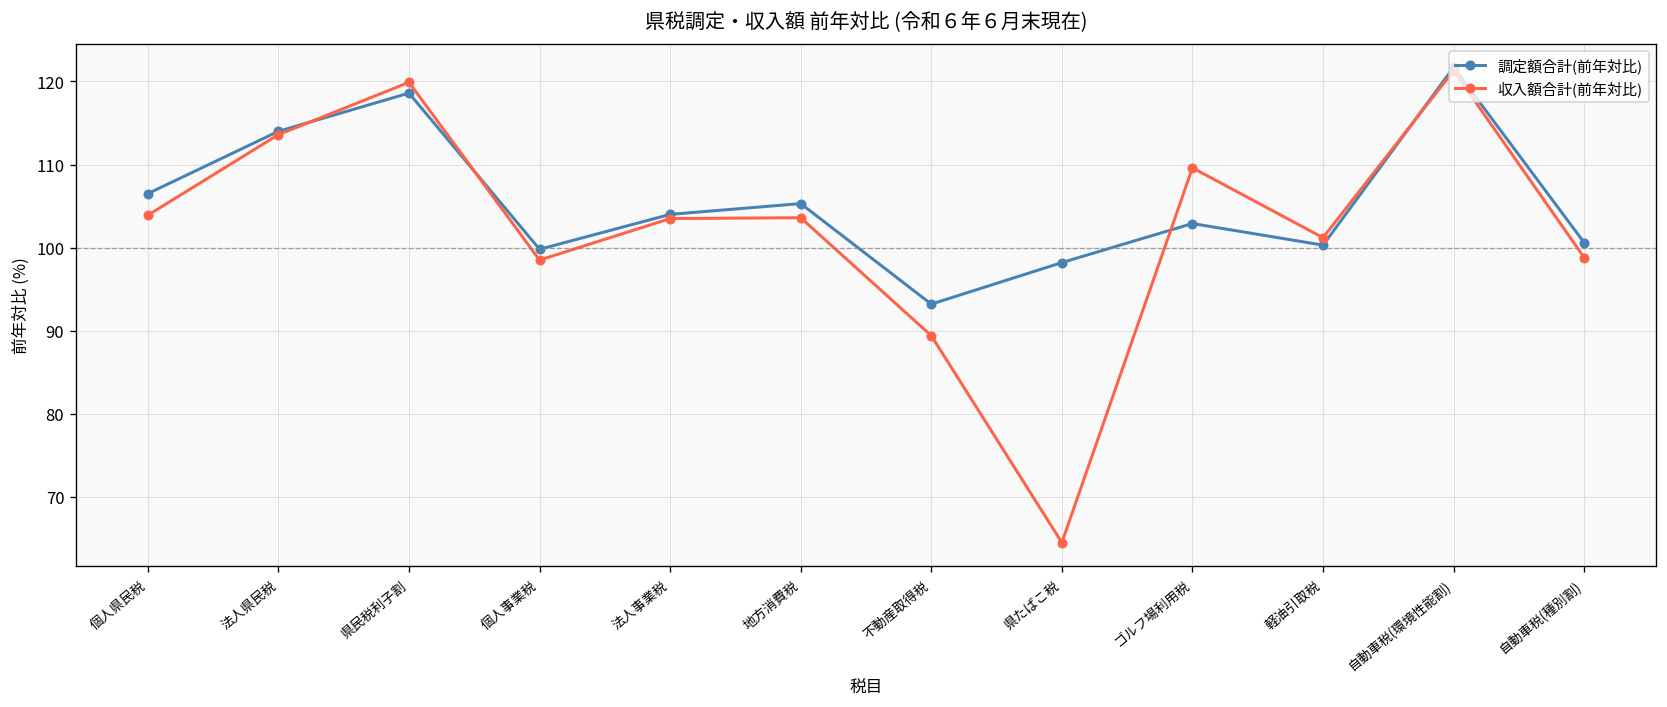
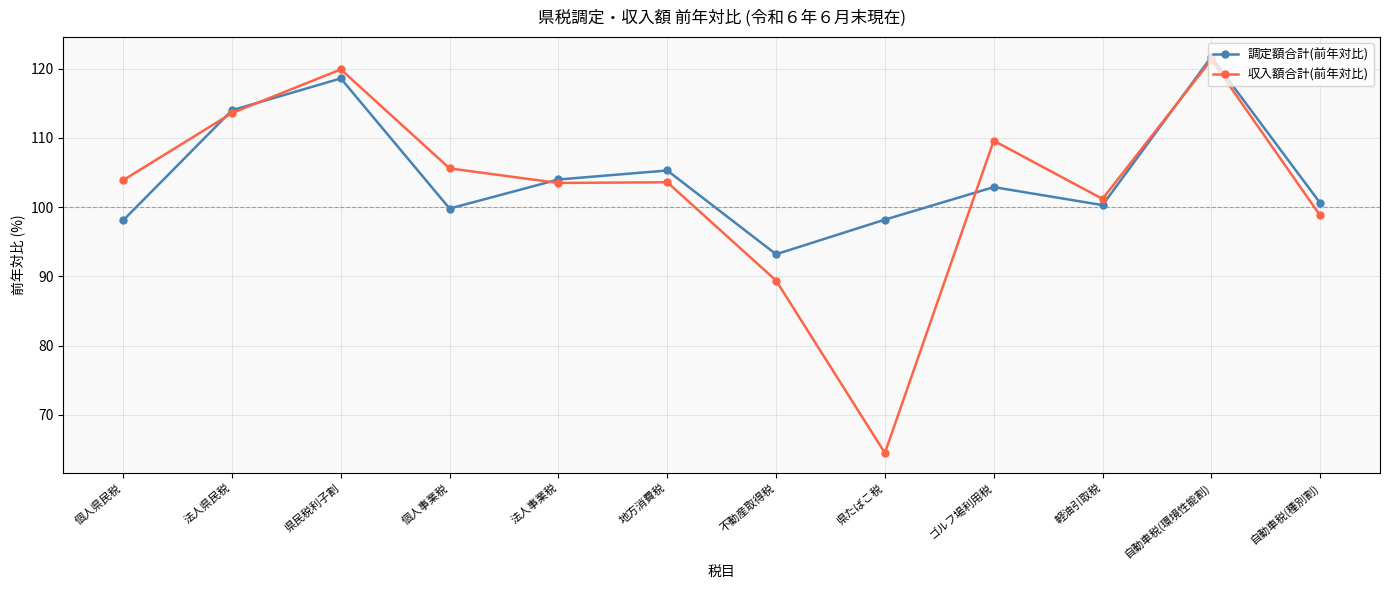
  {
    "調定額合計(前年対比)": {
-     "個人県民税": 107,
+     "個人県民税": 98,
      "法人県民税": 114,
      "県民税利子割": 119,
      "個人事業税": 100,
      "法人事業税": 104,
      "地方消費税": 105,
      "不動産取得税": 93,
      "県たばこ税": 98,
      "ゴルフ場利用税": 103,
      "軽油引取税": 100,
      "自動車税(種別割)": 101
    },
    "収入額合計(前年対比)": {
      "個人県民税": 104,
      "法人県民税": 114,
      "県民税利子割": 120,
-     "個人事業税": 99,
+     "個人事業税": 106,
      "法人事業税": 104,
      "地方消費税": 104,
      "不動産取得税": 89,
      "県たばこ税": 65,
      "ゴルフ場利用税": 110,
      "軽油引取税": 101,
      "自動車税(種別割)": 99
    }
  }
